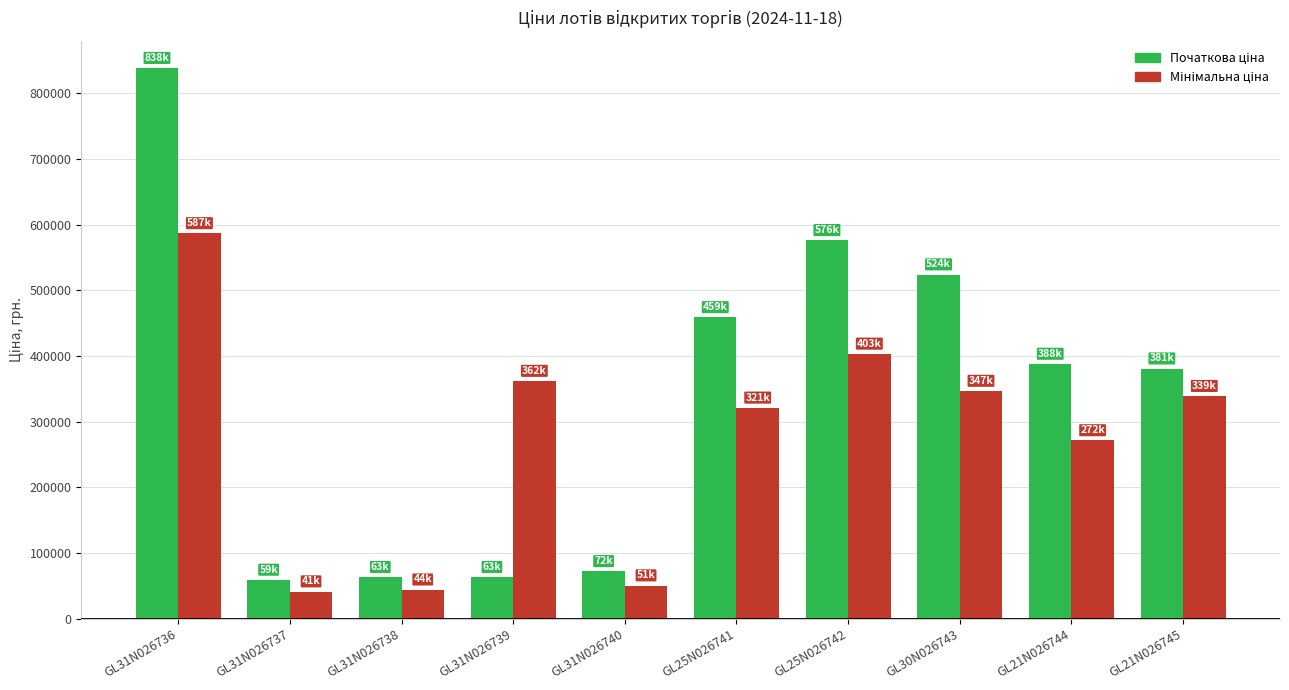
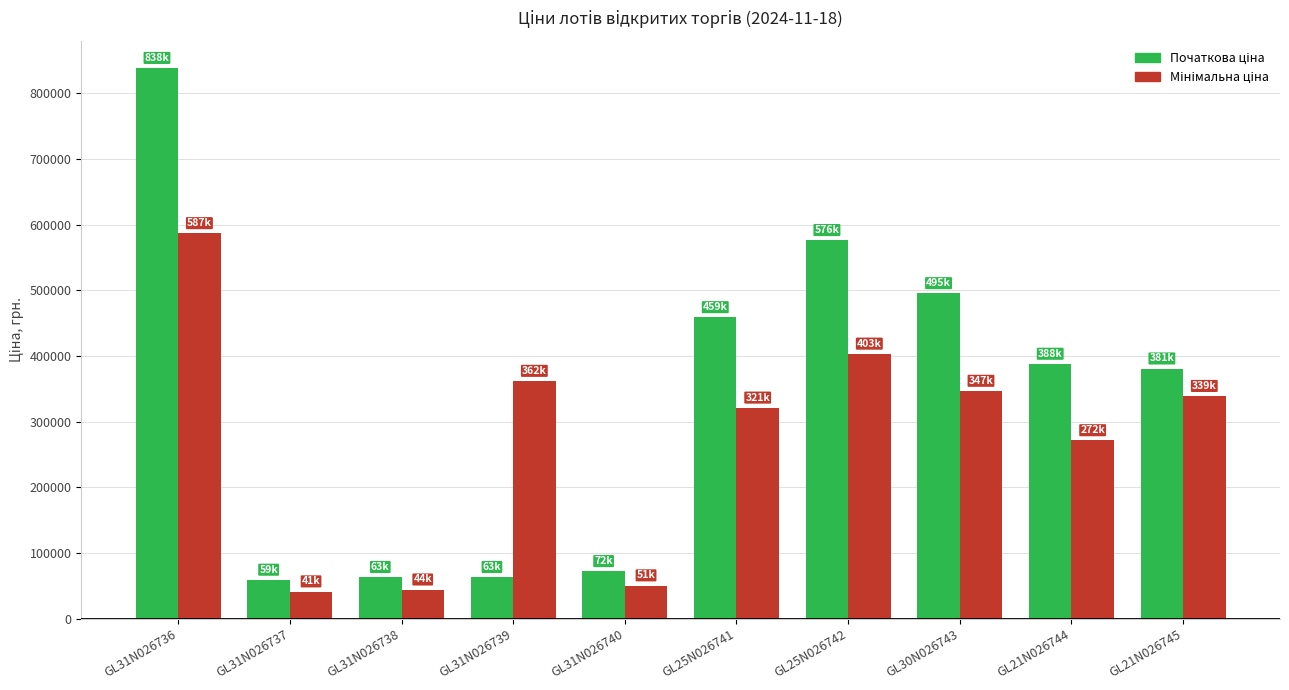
  {
    "Початкова ціна": {
-     "GL30N026743": "524k"
+     "GL30N026743": "495k"
    }
  }
